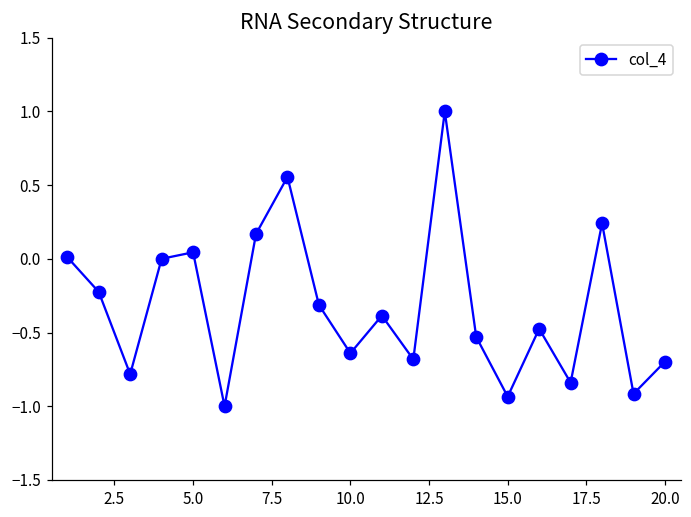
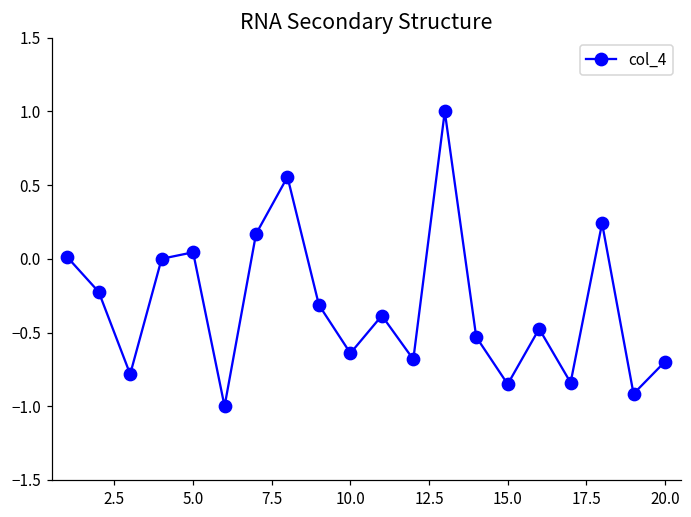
  {
    "5.0": 0.04,
    "10.0": -0.64,
-   "15.0": -0.93,
+   "15.0": -0.85,
    "20.0": -0.70
  }
